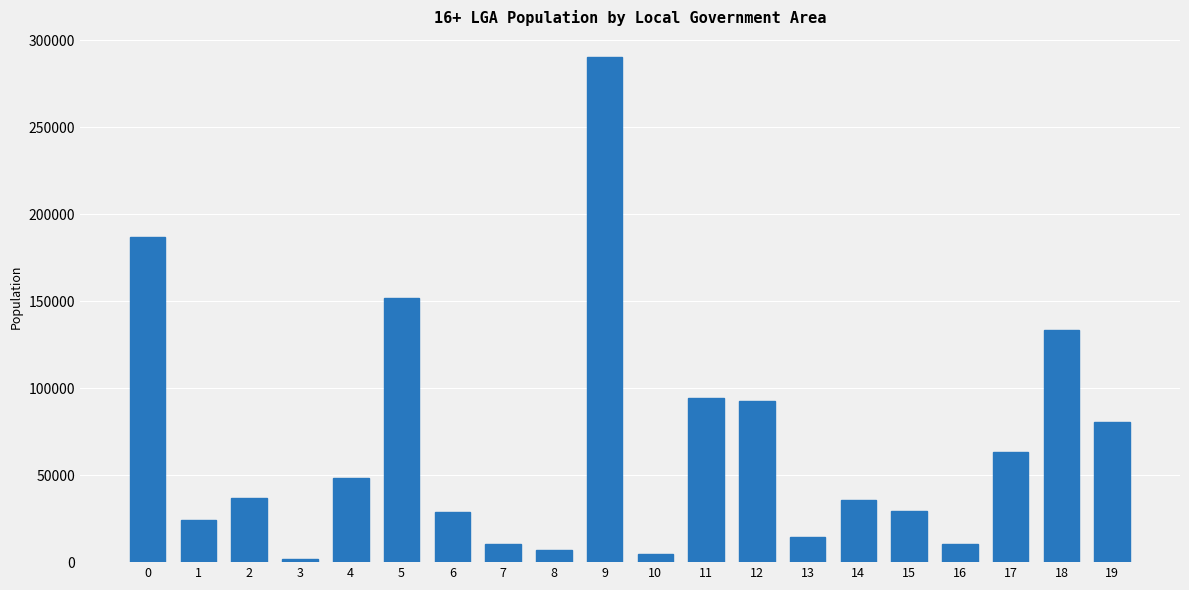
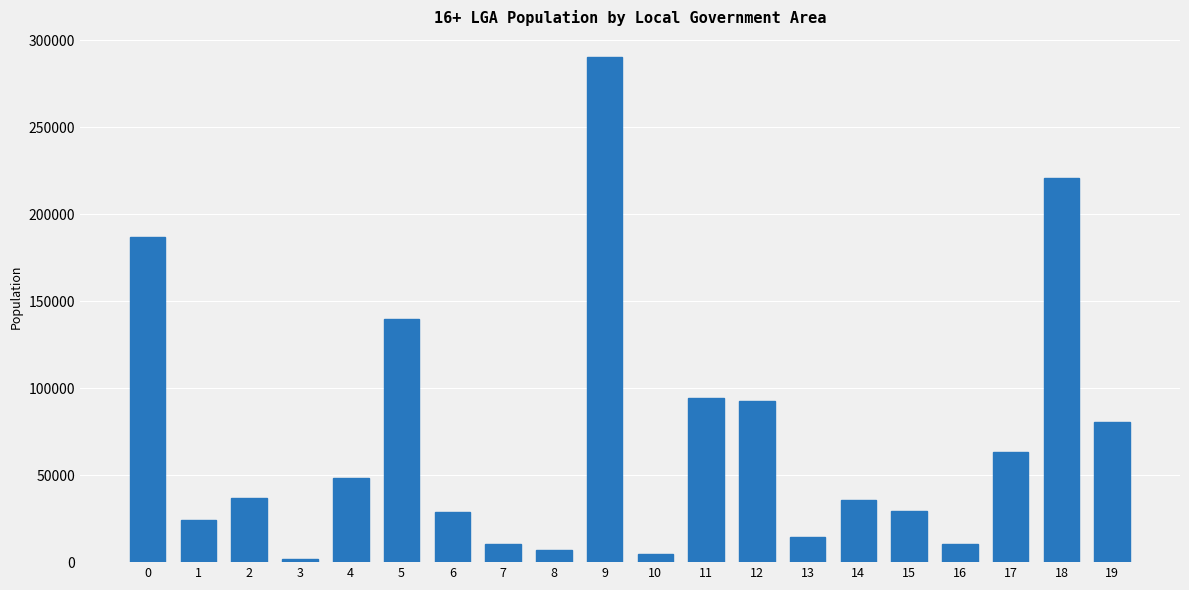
  {
    "0": 187000,
    "1": 24000,
    "2": 37000,
    "3": 2000,
    "4": 48000,
-   "5": 152000,
+   "5": 140000,
    "6": 29000,
    "7": 11000,
    "8": 7000,
    "9": 291000,
    "10": 5000,
    "11": 94000,
    "12": 93000,
    "13": 14000,
    "14": 36000,
    "15": 29000,
    "16": 11000,
    "17": 64000,
-   "18": 133000,
+   "18": 221000,
    "19": 80000
  }
